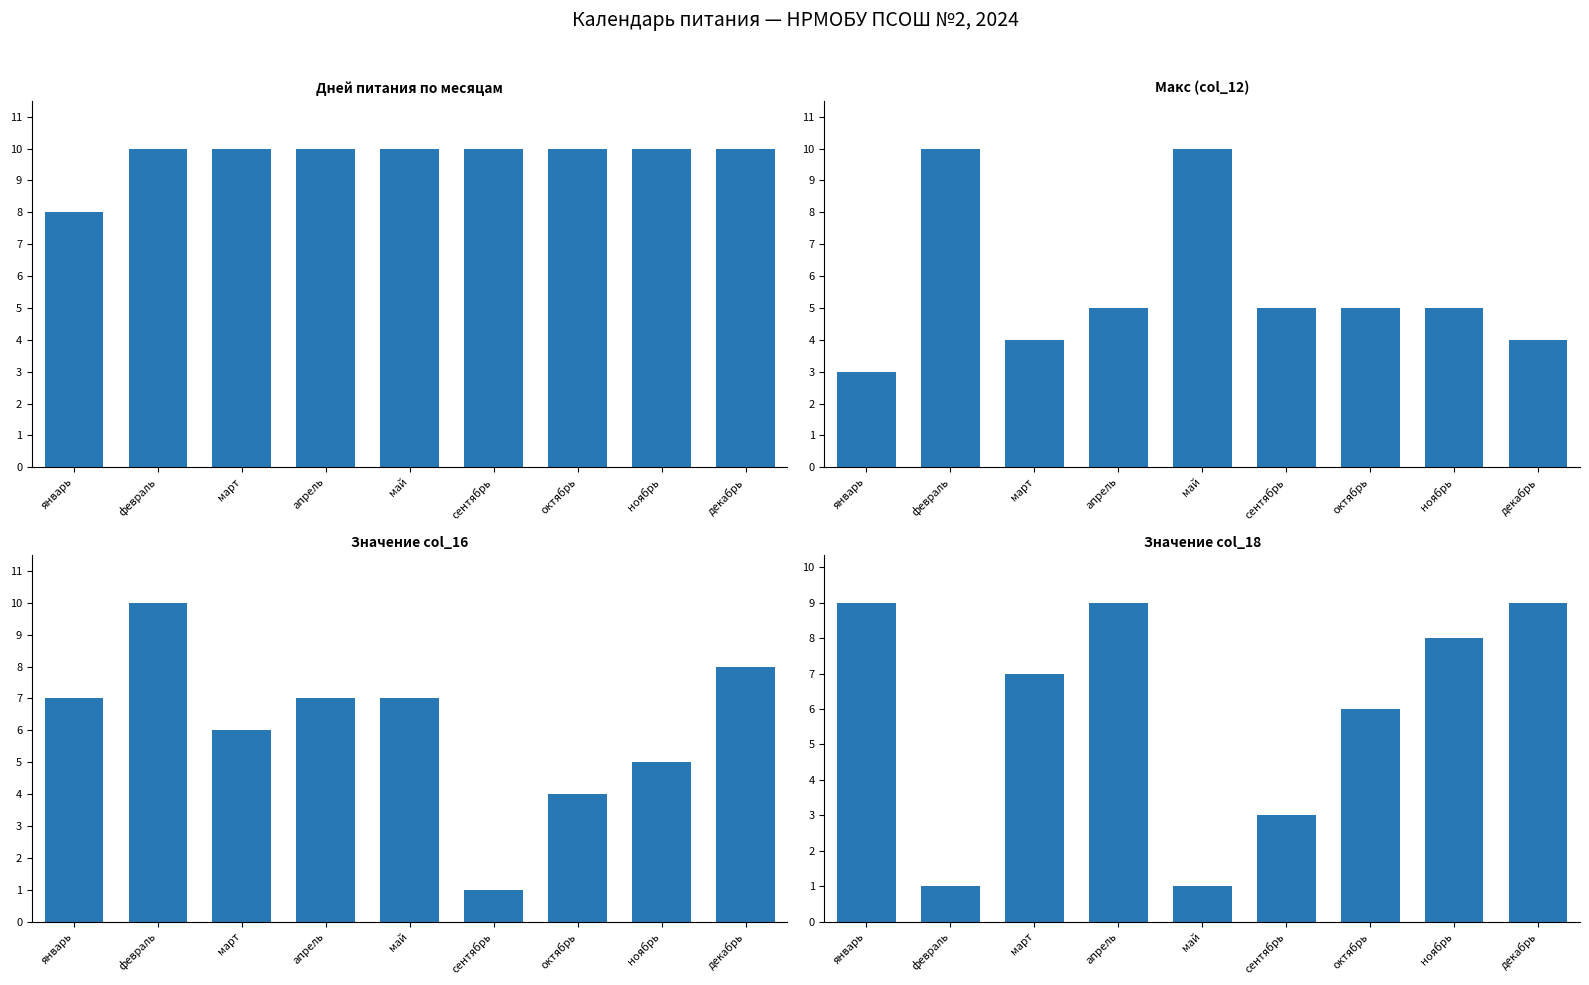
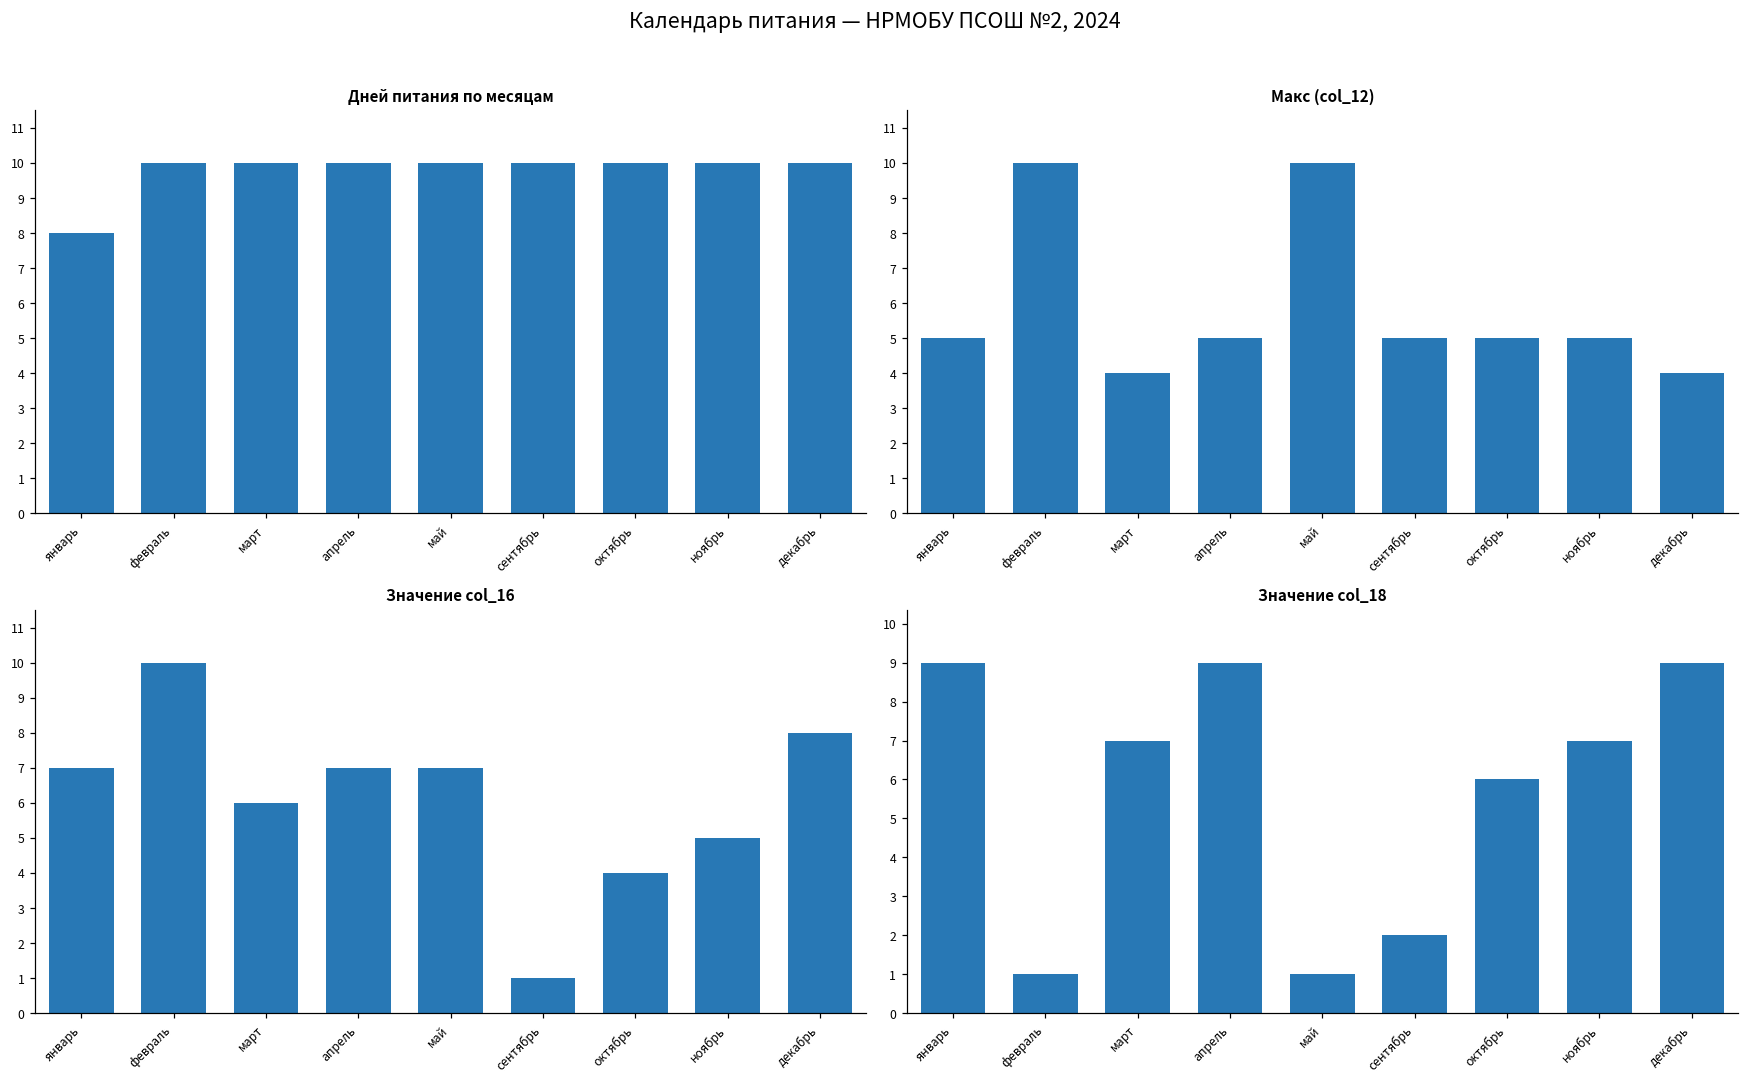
  {
    "Дней питания по месяцам": {
      "январь": 8.0,
      "февраль": 10.0,
      "март": 10.0,
      "апрель": 10.0,
      "май": 10.0,
      "сентябрь": 10.0,
      "октябрь": 10.0,
      "ноябрь": 10.0,
      "декабрь": 10.0
    },
    "Макс (col_12)": {
-     "январь": 3,
+     "январь": 5,
      "февраль": 10,
      "март": 4,
      "апрель": 5,
      "май": 10,
      "сентябрь": 5,
      "октябрь": 5,
      "ноябрь": 5,
      "декабрь": 4
    },
    "Значение col_16": {
      "январь": 7.0,
      "февраль": 10.0,
      "март": 6.0,
      "апрель": 7.0,
      "май": 7.0,
      "сентябрь": 1.0,
      "октябрь": 4.0,
      "ноябрь": 5.0,
      "декабрь": 8.0
    },
    "Значение col_18": {
      "январь": 9,
      "февраль": 1,
      "март": 7,
      "апрель": 9,
      "май": 1,
-     "сентябрь": 3,
+     "сентябрь": 2,
      "октябрь": 6,
-     "ноябрь": 8,
+     "ноябрь": 7,
      "декабрь": 9
    }
  }
